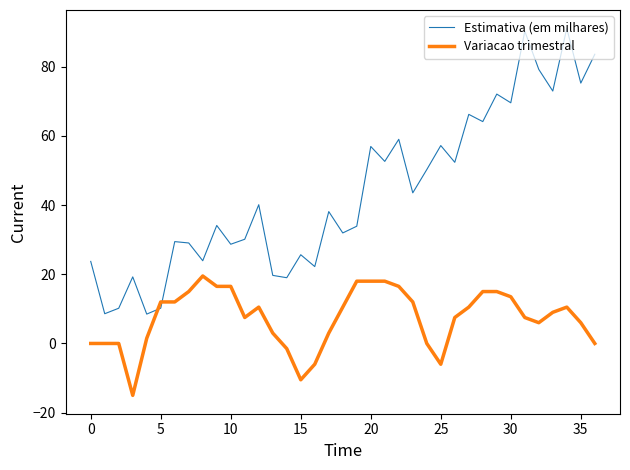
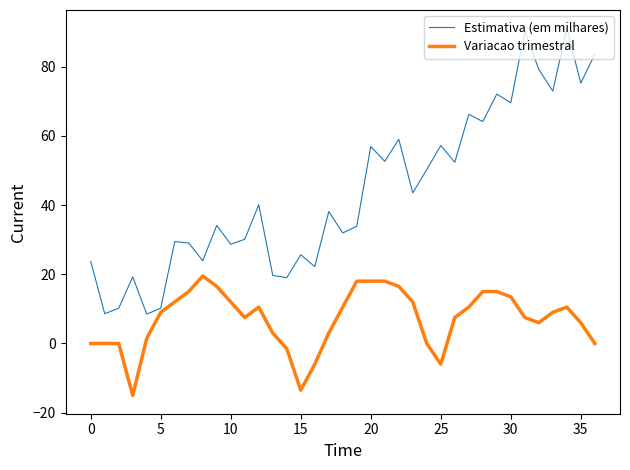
  {
    "Estimativa (em milhares)": {
      "0": 24,
      "5": 10,
      "10": 29,
      "15": 26,
      "20": 57,
      "25": 57,
      "30": 70,
      "35": 75
    },
    "Variacao trimestral": {
      "0": 0,
-     "5": 12,
-     "10": 17,
-     "15": -11,
+     "5": 9,
+     "10": 12,
+     "15": -14,
      "20": 18,
      "25": -6,
      "30": 14,
      "35": 6
    }
  }
